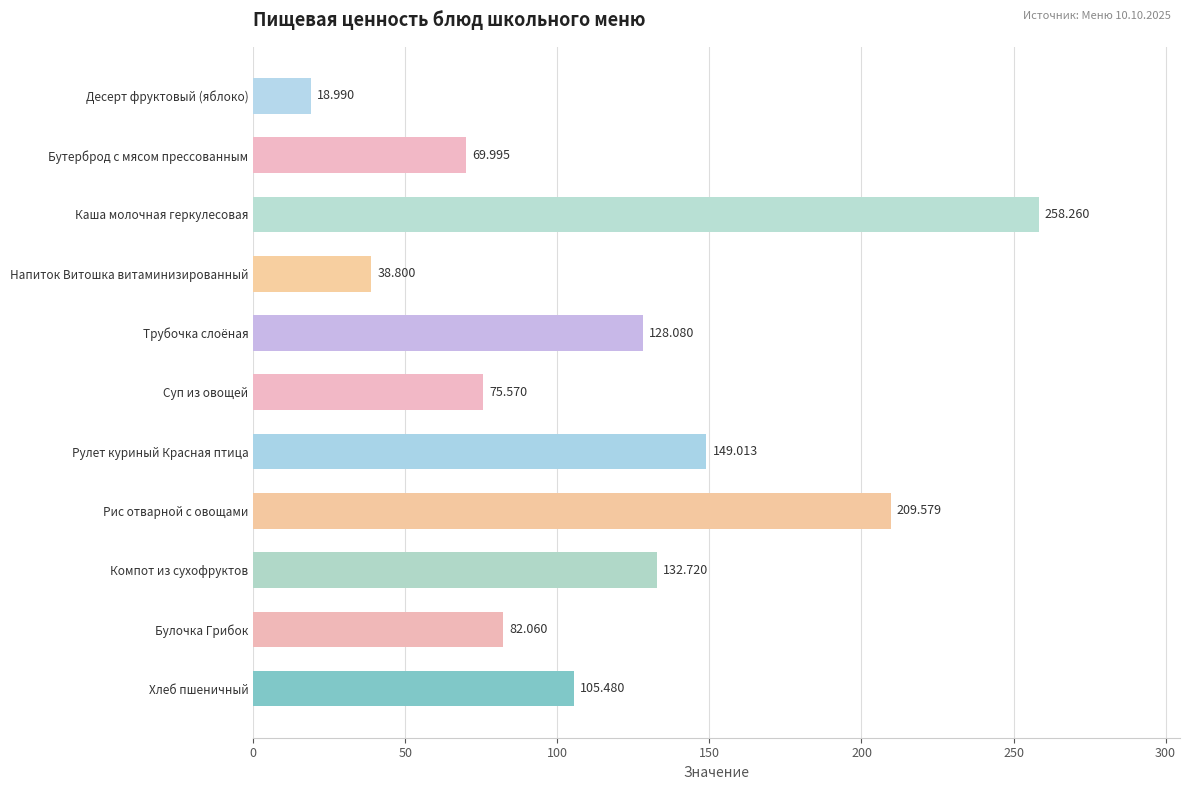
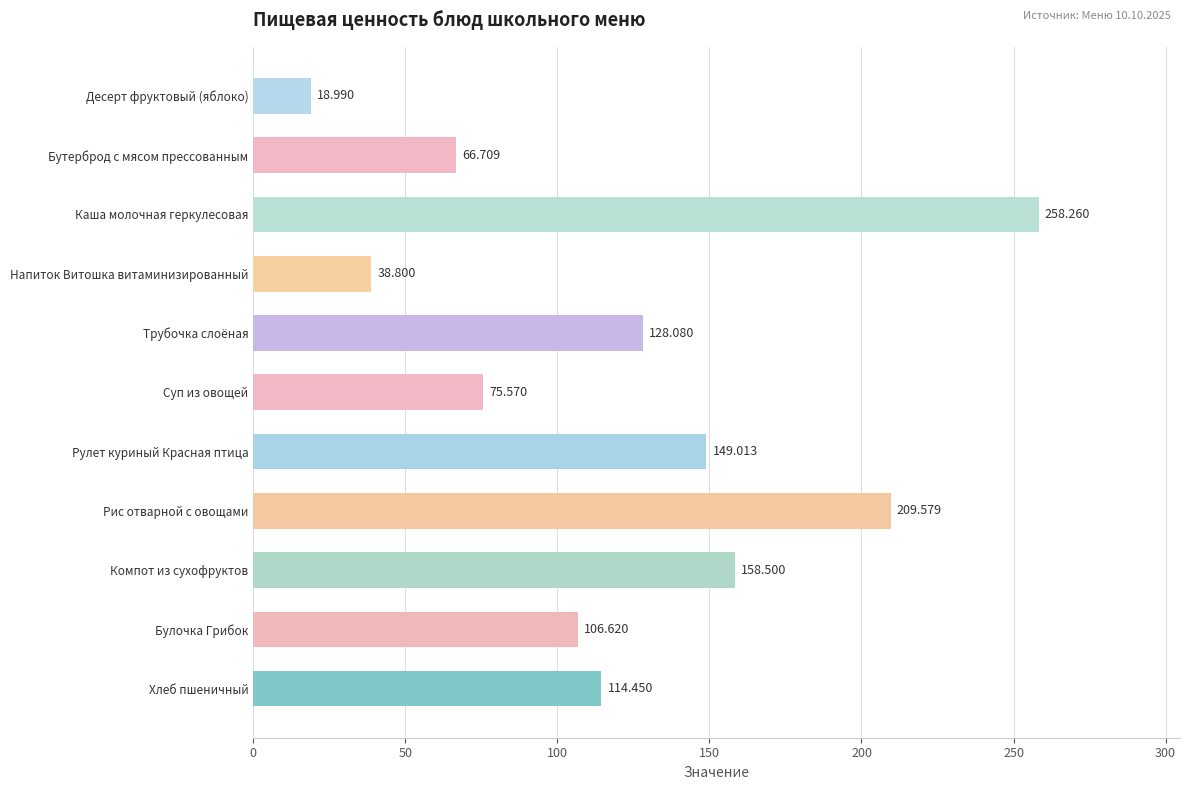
  {
    "Десерт фруктовый (яблоко)": 18.990,
-   "Бутерброд с мясом прессованным": 69.995,
+   "Бутерброд с мясом прессованным": 66.709,
    "Каша молочная геркулесовая": 258.260,
    "Напиток Витошка витаминизированный": 38.800,
    "Трубочка слоёная": 128.080,
    "Суп из овощей": 75.570,
    "Рулет куриный Красная птица": 149.013,
    "Рис отварной с овощами": 209.579,
-   "Компот из сухофруктов": 132.720,
-   "Булочка Грибок": 82.060,
-   "Хлеб пшеничный": 105.480
+   "Компот из сухофруктов": 158.500,
+   "Булочка Грибок": 106.620,
+   "Хлеб пшеничный": 114.450
  }
